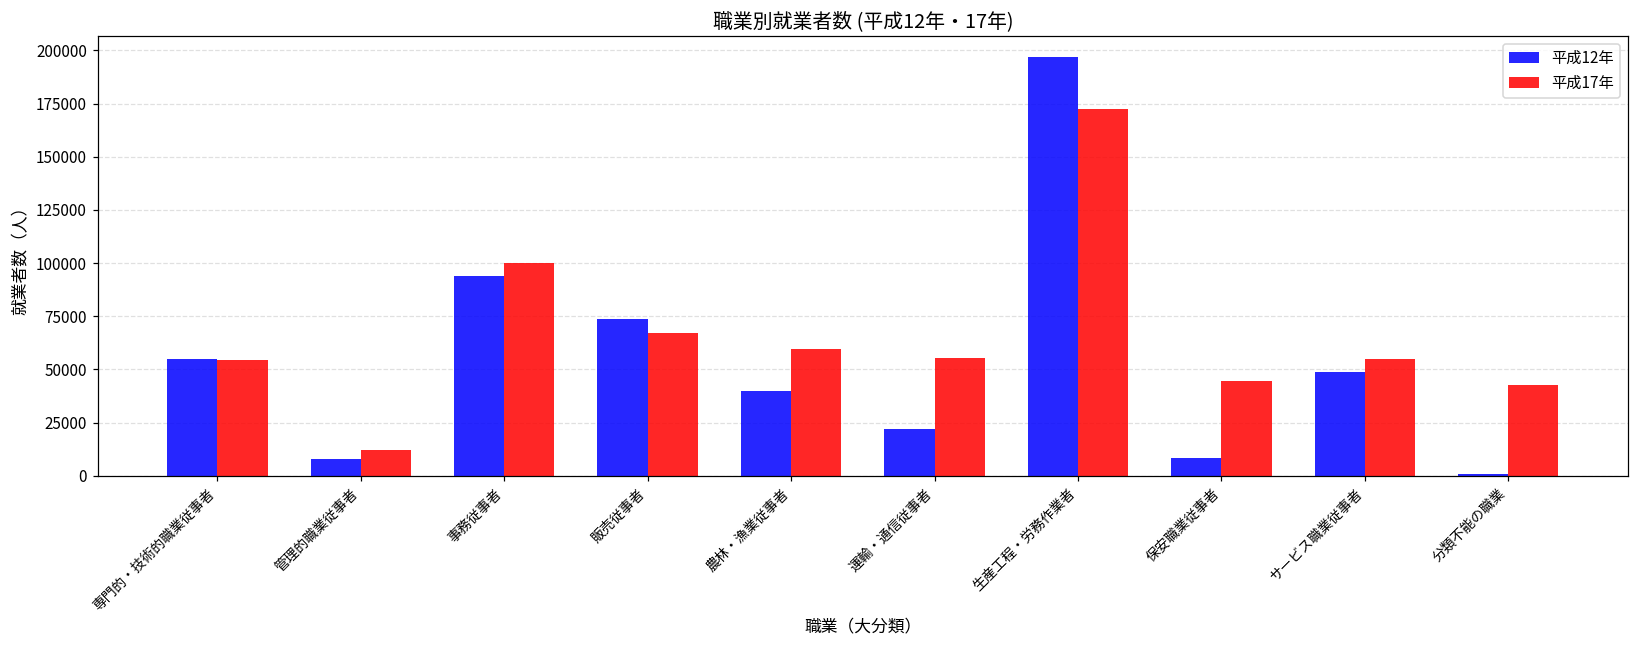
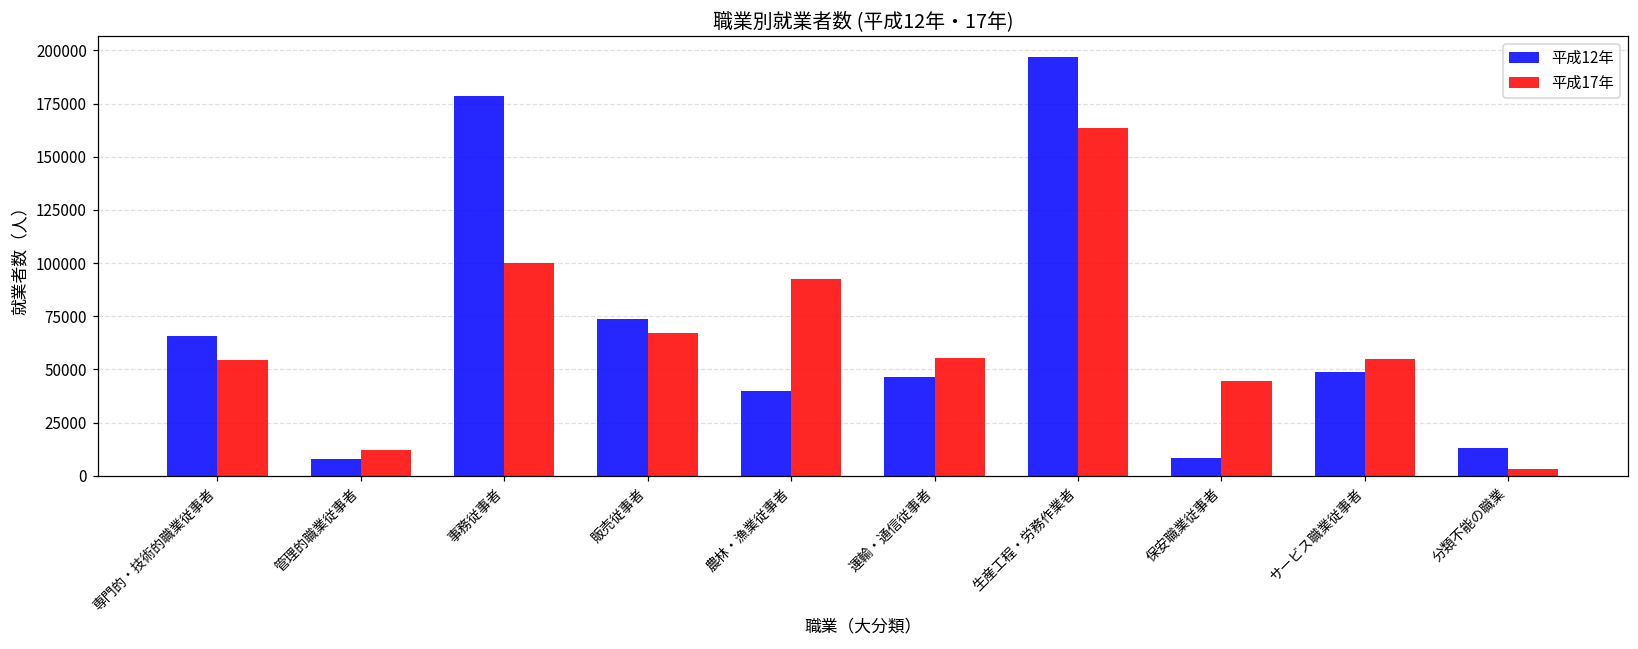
  {
    "平成12年": {
-     "専門的・技術的職業従事者": 55000,
+     "専門的・技術的職業従事者": 66000,
      "管理的職業従事者": 8000,
-     "事務従事者": 94000,
+     "事務従事者": 178000,
      "販売従事者": 74000,
      "農林・漁業従事者": 40000,
-     "運輸・通信従事者": 22000,
+     "運輸・通信従事者": 46000,
      "生産工程・労務作業者": 197000,
      "保安職業従事者": 9000,
      "サービス職業従事者": 49000,
-     "分類不能の職業": 1000
+     "分類不能の職業": 13000
    },
    "平成17年": {
      "専門的・技術的職業従事者": 55000,
      "管理的職業従事者": 12000,
      "事務従事者": 100000,
      "販売従事者": 67000,
-     "農林・漁業従事者": 60000,
+     "農林・漁業従事者": 93000,
      "運輸・通信従事者": 55000,
-     "生産工程・労務作業者": 173000,
+     "生産工程・労務作業者": 163000,
      "保安職業従事者": 44000,
      "サービス職業従事者": 55000,
-     "分類不能の職業": 42000
+     "分類不能の職業": 3000
    }
  }
